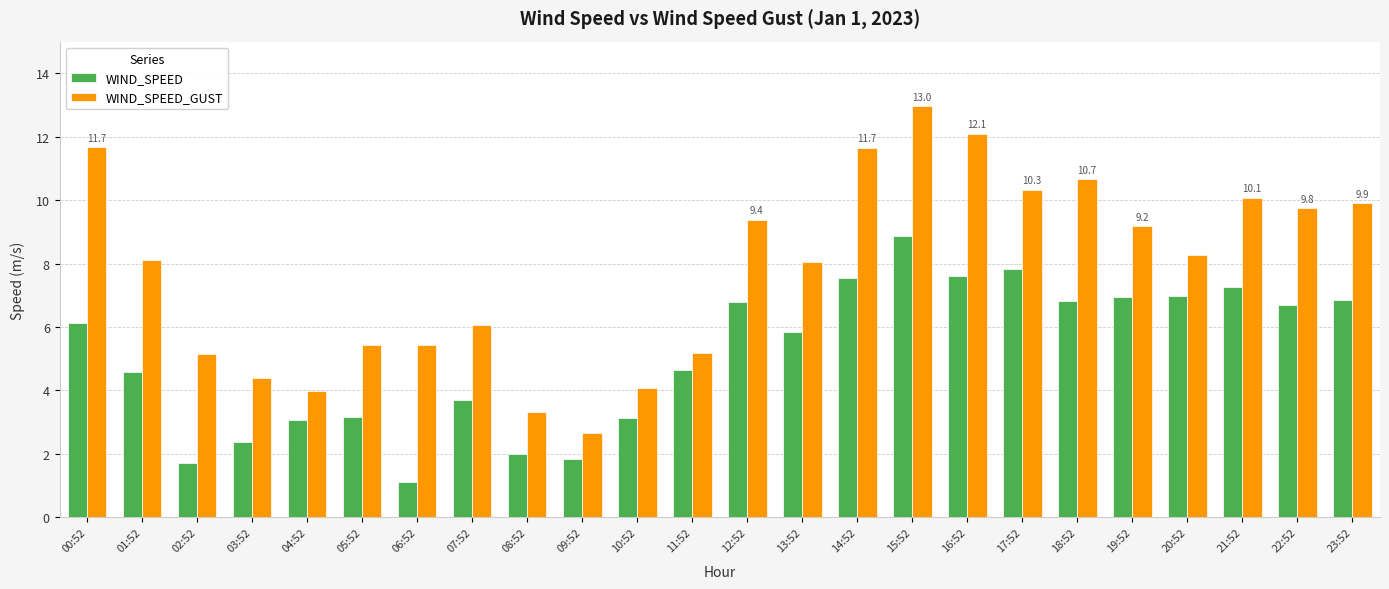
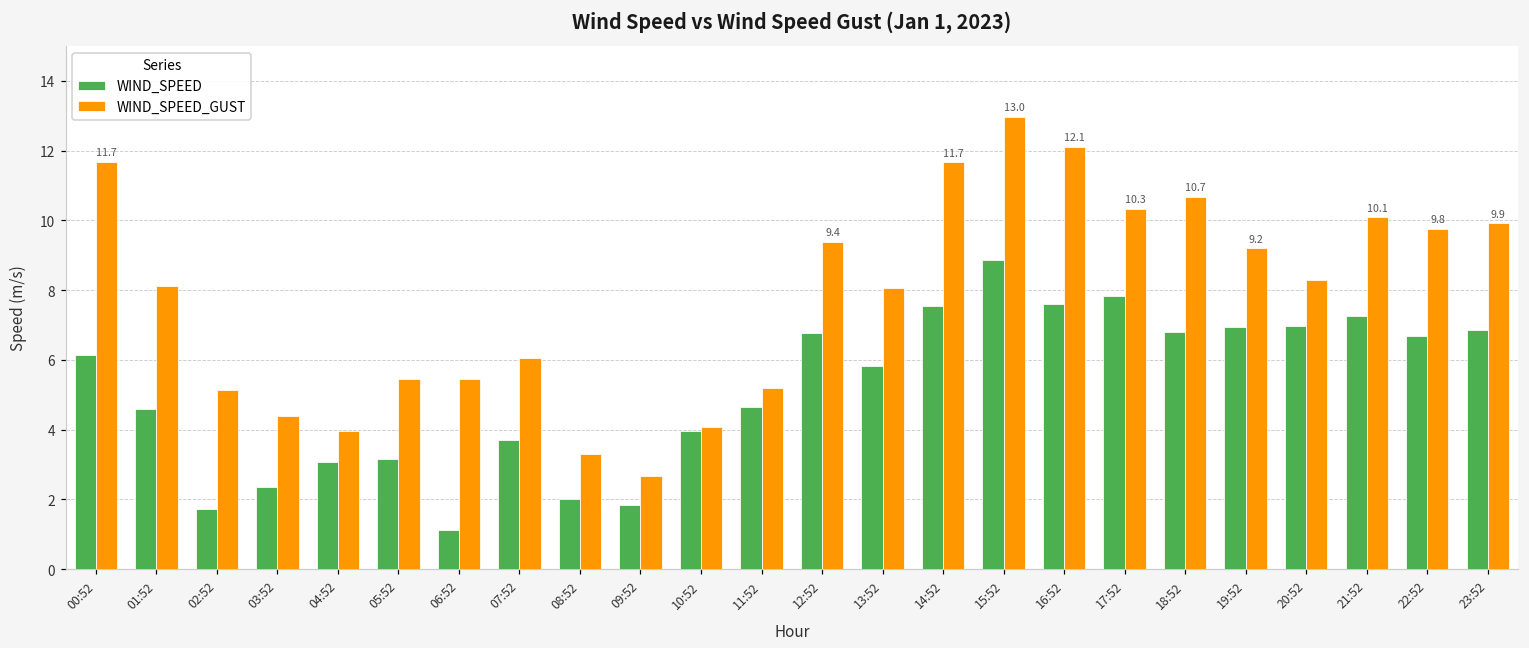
  {
    "WIND_SPEED": {
      "00:52": 6.1,
      "01:52": 4.6,
      "02:52": 1.7,
      "03:52": 2.4,
      "04:52": 3.1,
      "05:52": 3.2,
      "06:52": 1.1,
      "07:52": 3.7,
      "08:52": 2.0,
      "09:52": 1.8,
-     "10:52": 3.1,
+     "10:52": 4.0,
      "11:52": 4.7,
      "12:52": 6.8,
      "13:52": 5.8,
      "14:52": 7.6,
      "15:52": 8.9,
      "16:52": 7.6,
      "17:52": 7.8,
      "18:52": 6.8,
      "19:52": 6.9,
      "20:52": 7.0,
      "21:52": 7.3,
      "22:52": 6.7,
      "23:52": 6.9
    },
    "WIND_SPEED_GUST": {
      "00:52": 11.7,
      "12:52": 9.4,
      "14:52": 11.7,
      "15:52": 13.0,
      "16:52": 12.1,
      "17:52": 10.3,
      "18:52": 10.7,
      "19:52": 9.2,
      "21:52": 10.1,
      "22:52": 9.8,
      "23:52": 9.9
    }
  }
